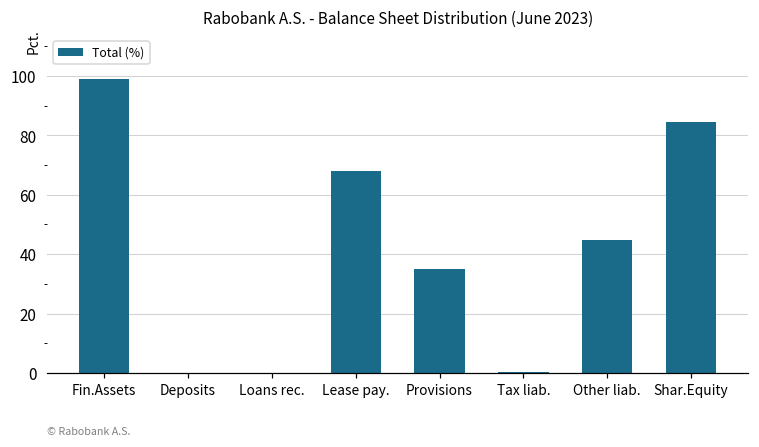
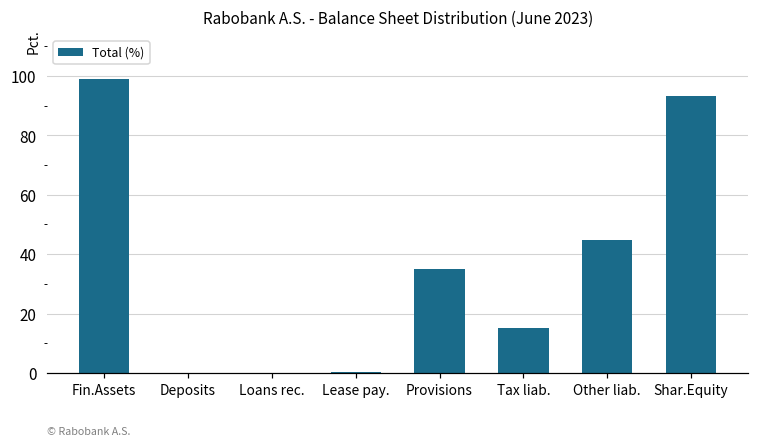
  {
    "Fin.Assets": 99,
    "Deposits": 0,
    "Loans rec.": 0,
-   "Lease pay.": 68,
+   "Lease pay.": 0,
    "Provisions": 35,
-   "Tax liab.": 0,
+   "Tax liab.": 15,
    "Other liab.": 45,
-   "Shar.Equity": 85
+   "Shar.Equity": 93
  }
